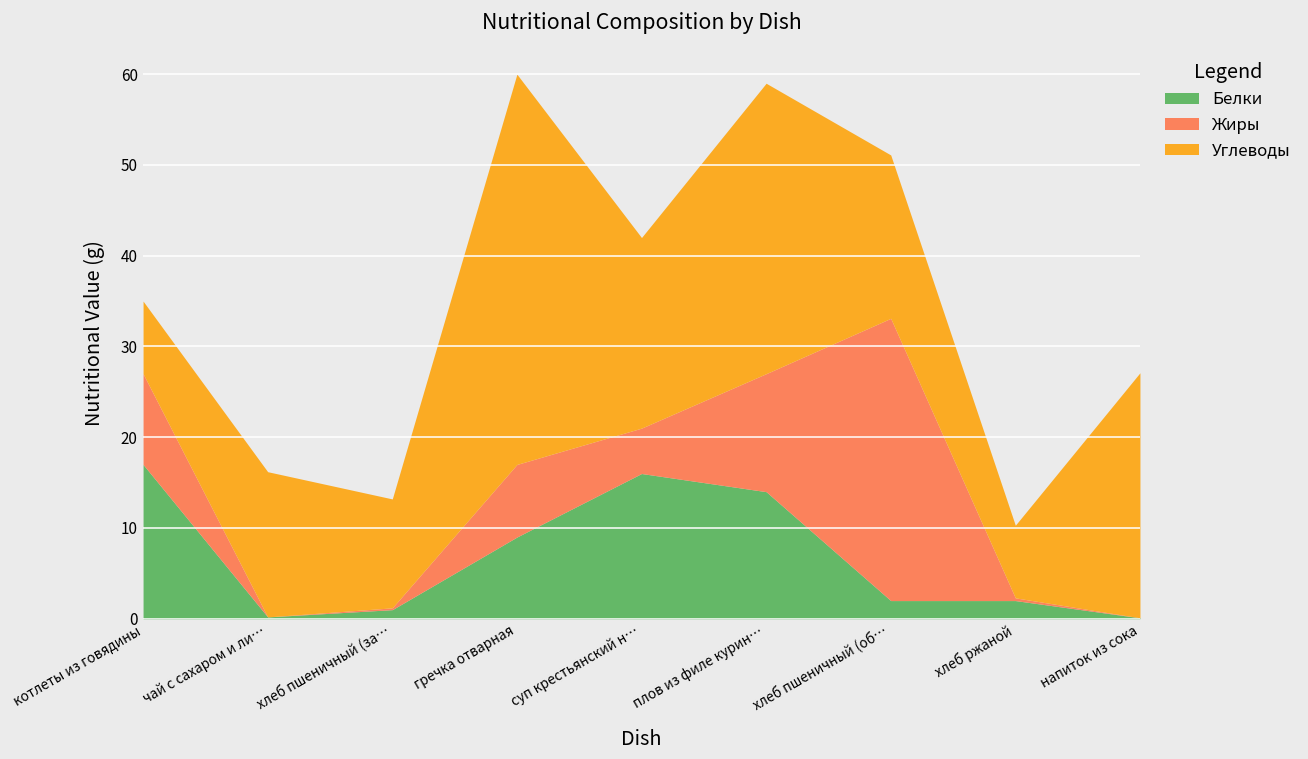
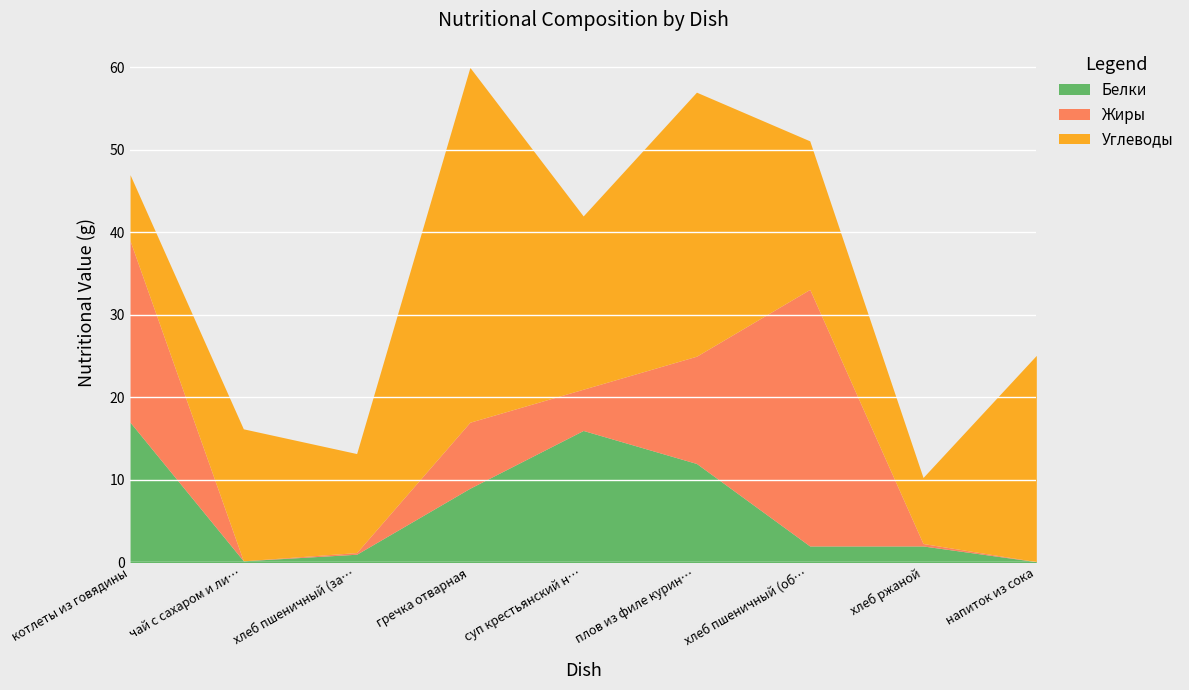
  {
    "Белки": {
      "котлеты из говядины": 17,
      "гречка отварная": 9,
      "суп крестьянский н…": 16,
-     "плов из филе курин…": 14,
+     "плов из филе курин…": 12,
      "хлеб пшеничный (об…": 2
    },
    "Жиры": {
-     "котлеты из говядины": 10,
+     "котлеты из говядины": 22,
      "гречка отварная": 8,
      "суп крестьянский н…": 5,
      "плов из филе курин…": 13,
      "хлеб пшеничный (об…": 31
    },
    "Углеводы": {
      "котлеты из говядины": 8,
      "чай с сахаром и ли…": 16,
      "хлеб пшеничный (за…": 12,
      "гречка отварная": 43,
      "суп крестьянский н…": 21,
      "плов из филе курин…": 32,
      "хлеб пшеничный (об…": 18,
      "хлеб ржаной": 8,
-     "напиток из сока": 27
+     "напиток из сока": 25
    }
  }
